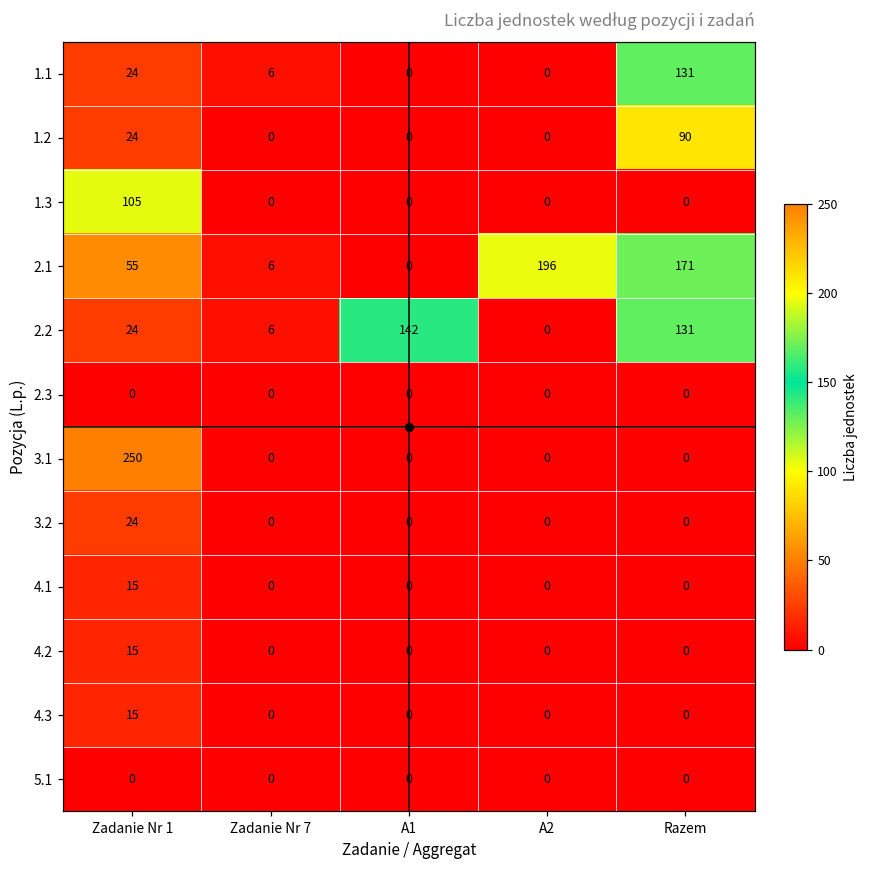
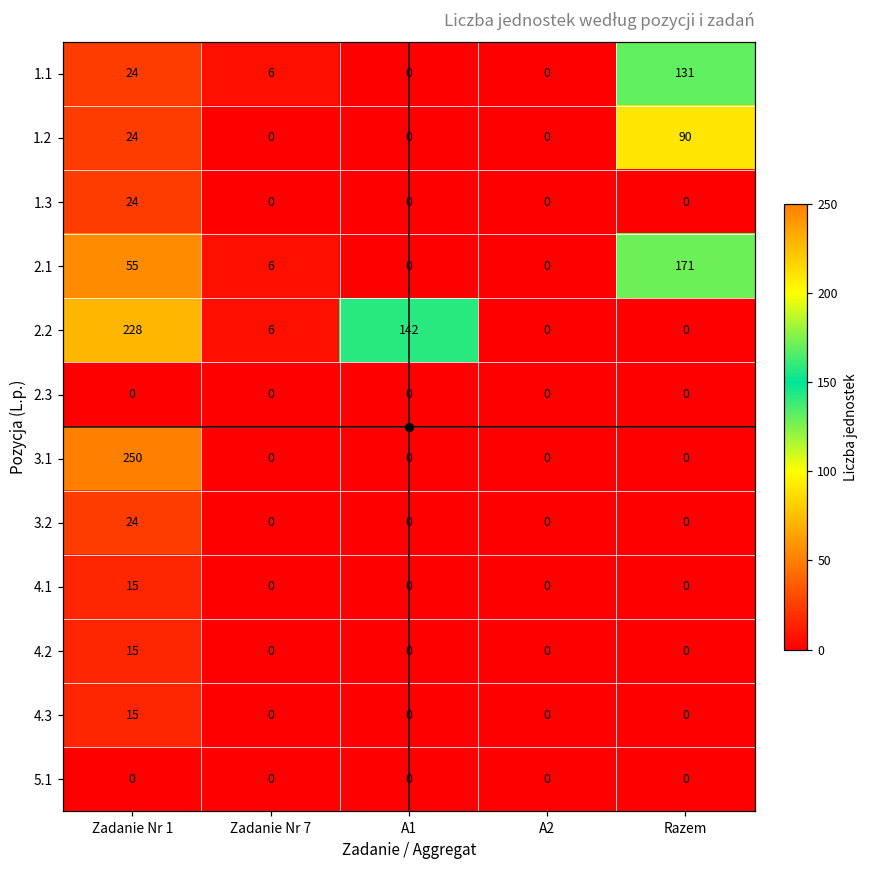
  {
    "1.1": {
      "Zadanie Nr 1": 24,
      "Zadanie Nr 7": 6,
      "A1": 0,
      "A2": 0,
      "Razem": 131
    },
    "1.2": {
      "Zadanie Nr 1": 24,
      "Zadanie Nr 7": 0,
      "A1": 0,
      "A2": 0,
      "Razem": 90
    },
    "1.3": {
-     "Zadanie Nr 1": 105,
+     "Zadanie Nr 1": 24,
      "Zadanie Nr 7": 0,
      "A1": 0,
      "A2": 0,
      "Razem": 0
    },
    "2.1": {
      "Zadanie Nr 1": 55,
      "Zadanie Nr 7": 6,
      "A1": 0,
-     "A2": 196,
+     "A2": 0,
      "Razem": 171
    },
    "2.2": {
-     "Zadanie Nr 1": 24,
+     "Zadanie Nr 1": 228,
      "Zadanie Nr 7": 6,
      "A1": 142,
      "A2": 0,
-     "Razem": 131
+     "Razem": 0
    },
    "2.3": {
      "Zadanie Nr 1": 0,
      "Zadanie Nr 7": 0,
      "A1": 0,
      "A2": 0,
      "Razem": 0
    },
    "3.1": {
      "Zadanie Nr 1": 250,
      "Zadanie Nr 7": 0,
      "A1": 0,
      "A2": 0,
      "Razem": 0
    },
    "3.2": {
      "Zadanie Nr 1": 24,
      "Zadanie Nr 7": 0,
      "A1": 0,
      "A2": 0,
      "Razem": 0
    },
    "4.1": {
      "Zadanie Nr 1": 15,
      "Zadanie Nr 7": 0,
      "A1": 0,
      "A2": 0,
      "Razem": 0
    },
    "4.2": {
      "Zadanie Nr 1": 15,
      "Zadanie Nr 7": 0,
      "A1": 0,
      "A2": 0,
      "Razem": 0
    },
    "4.3": {
      "Zadanie Nr 1": 15,
      "Zadanie Nr 7": 0,
      "A1": 0,
      "A2": 0,
      "Razem": 0
    },
    "5.1": {
      "Zadanie Nr 1": 0,
      "Zadanie Nr 7": 0,
      "A1": 0,
      "A2": 0,
      "Razem": 0
    }
  }
